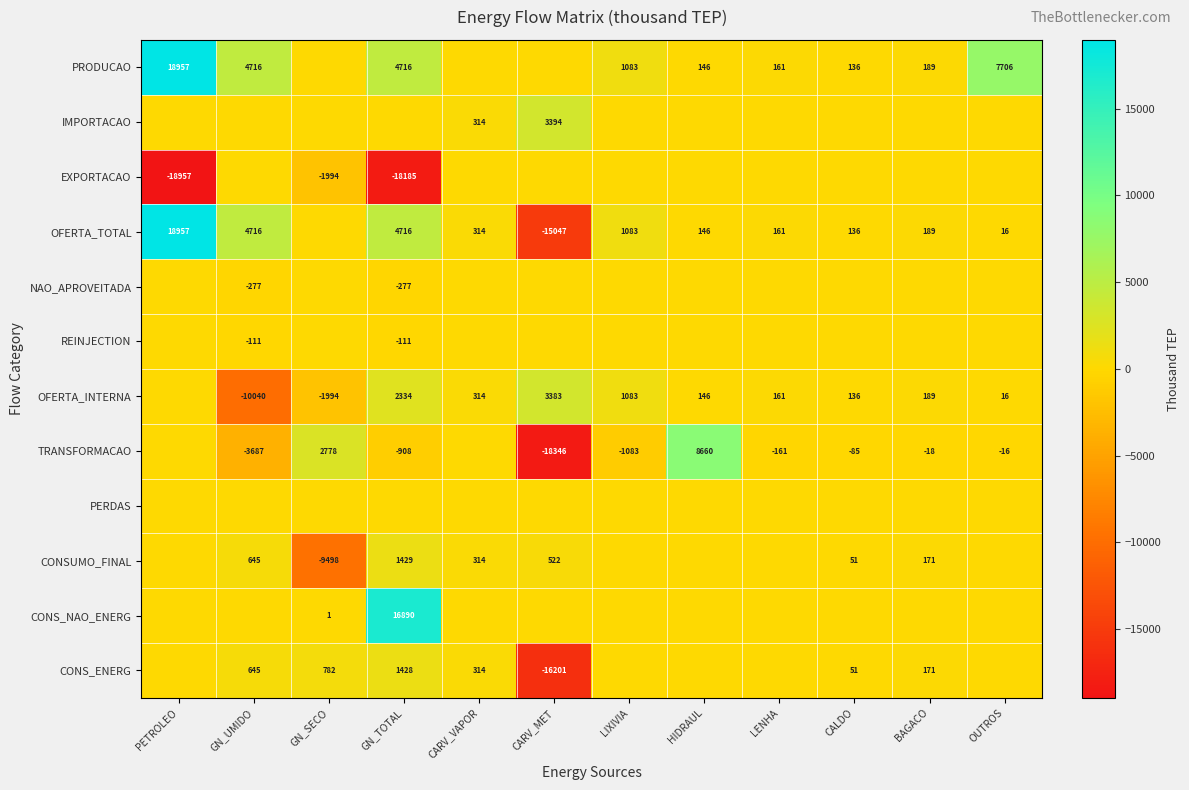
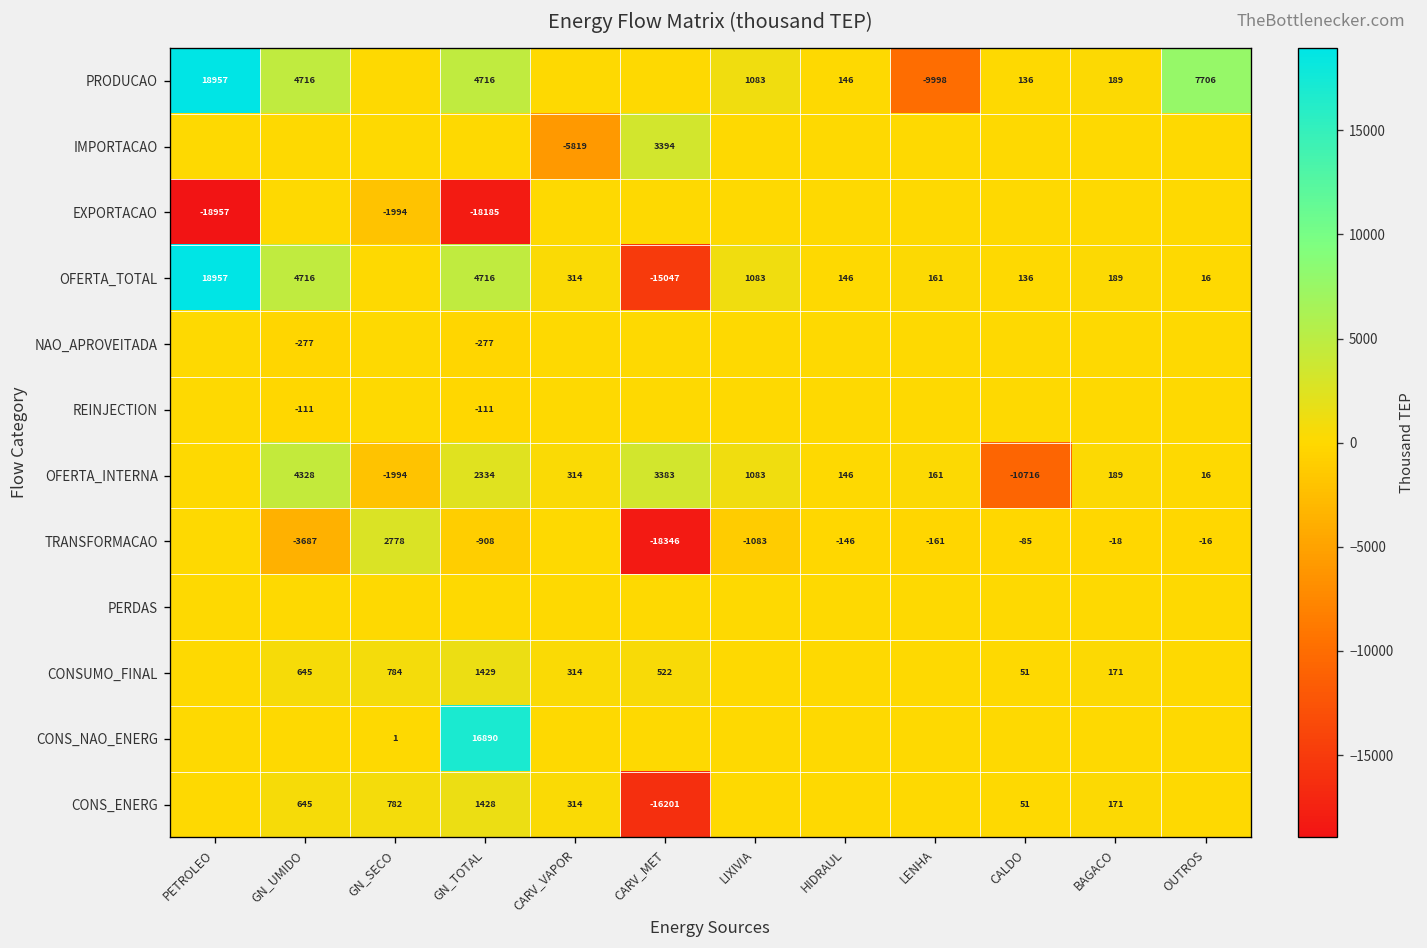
  {
    "PRODUCAO": {
      "PETROLEO": 18957,
      "GN_UMIDO": 4716,
      "GN_TOTAL": 4716,
      "LIXIVIA": 1083,
      "HIDRAUL": 146,
-     "LENHA": 161,
+     "LENHA": -9998,
      "CALDO": 136,
      "BAGACO": 189,
      "OUTROS": 7706
    },
    "IMPORTACAO": {
-     "CARV_VAPOR": 314,
+     "CARV_VAPOR": -5819,
      "CARV_MET": 3394
    },
    "EXPORTACAO": {
      "PETROLEO": -18957,
      "GN_SECO": -1994,
      "GN_TOTAL": -18185
    },
    "OFERTA_TOTAL": {
      "PETROLEO": 18957,
      "GN_UMIDO": 4716,
      "GN_TOTAL": 4716,
      "CARV_VAPOR": 314,
      "CARV_MET": -15047,
      "LIXIVIA": 1083,
      "HIDRAUL": 146,
      "LENHA": 161,
      "CALDO": 136,
      "BAGACO": 189,
      "OUTROS": 16
    },
    "NAO_APROVEITADA": {
      "GN_UMIDO": -277,
      "GN_TOTAL": -277
    },
    "REINJECTION": {
      "GN_UMIDO": -111,
      "GN_TOTAL": -111
    },
    "OFERTA_INTERNA": {
-     "GN_UMIDO": -10040,
+     "GN_UMIDO": 4328,
      "GN_SECO": -1994,
      "GN_TOTAL": 2334,
      "CARV_VAPOR": 314,
      "CARV_MET": 3383,
      "LIXIVIA": 1083,
      "HIDRAUL": 146,
      "LENHA": 161,
-     "CALDO": 136,
+     "CALDO": -10716,
      "BAGACO": 189,
      "OUTROS": 16
    },
    "TRANSFORMACAO": {
      "GN_UMIDO": -3687,
      "GN_SECO": 2778,
      "GN_TOTAL": -908,
      "CARV_MET": -18346,
      "LIXIVIA": -1083,
-     "HIDRAUL": 8660,
+     "HIDRAUL": -146,
      "LENHA": -161,
      "CALDO": -85,
      "BAGACO": -18,
      "OUTROS": -16
    },
    "CONSUMO_FINAL": {
      "GN_UMIDO": 645,
-     "GN_SECO": -9498,
+     "GN_SECO": 784,
      "GN_TOTAL": 1429,
      "CARV_VAPOR": 314,
      "CARV_MET": 522,
      "CALDO": 51,
      "BAGACO": 171
    },
    "CONS_NAO_ENERG": {
      "GN_SECO": 1,
      "GN_TOTAL": 16890
    },
    "CONS_ENERG": {
      "GN_UMIDO": 645,
      "GN_SECO": 782,
      "GN_TOTAL": 1428,
      "CARV_VAPOR": 314,
      "CARV_MET": -16201,
      "CALDO": 51,
      "BAGACO": 171
    }
  }
